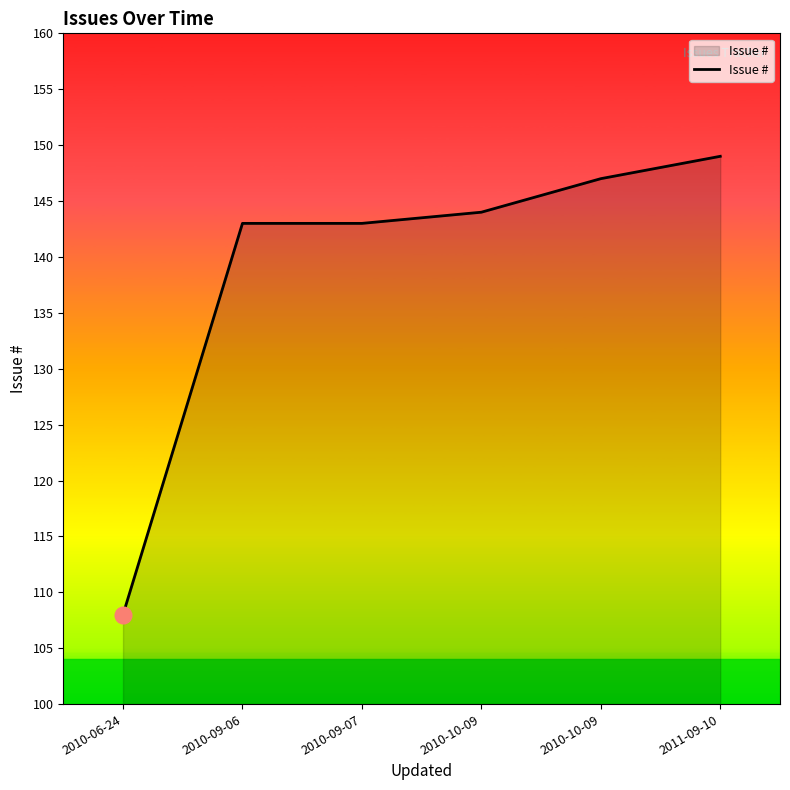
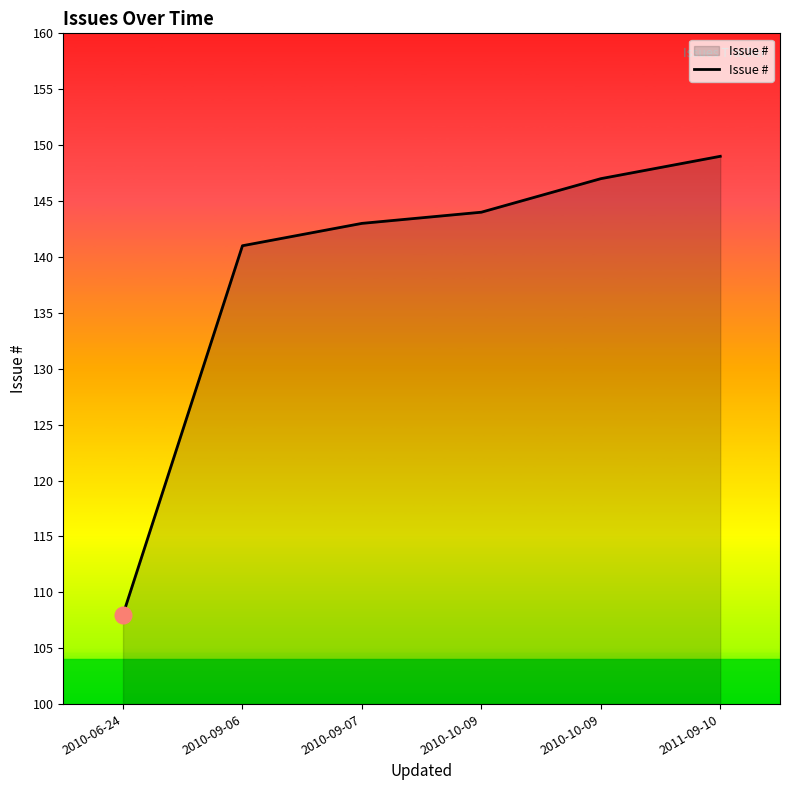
  {
    "Issue #": {
-     "2010-09-06": 143,
+     "2010-09-06": 141,
      "2010-09-07": 143,
      "2011-09-10": 149
    }
  }
